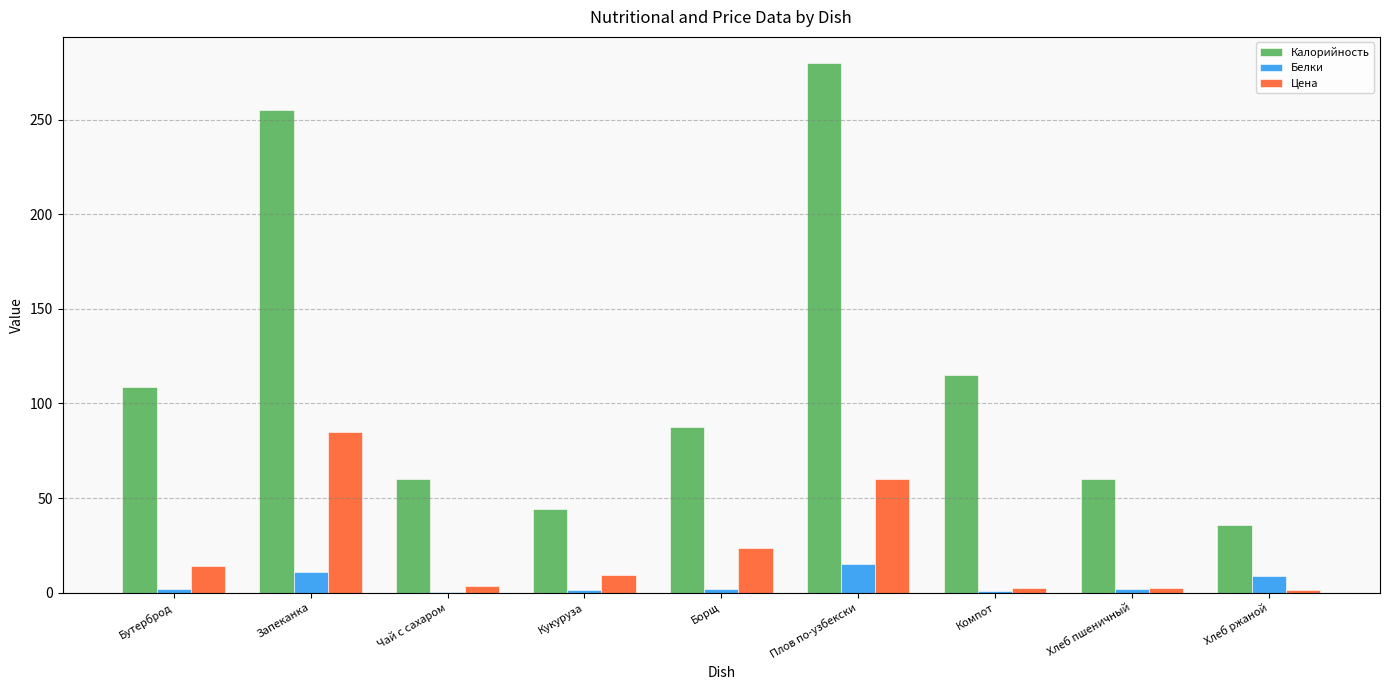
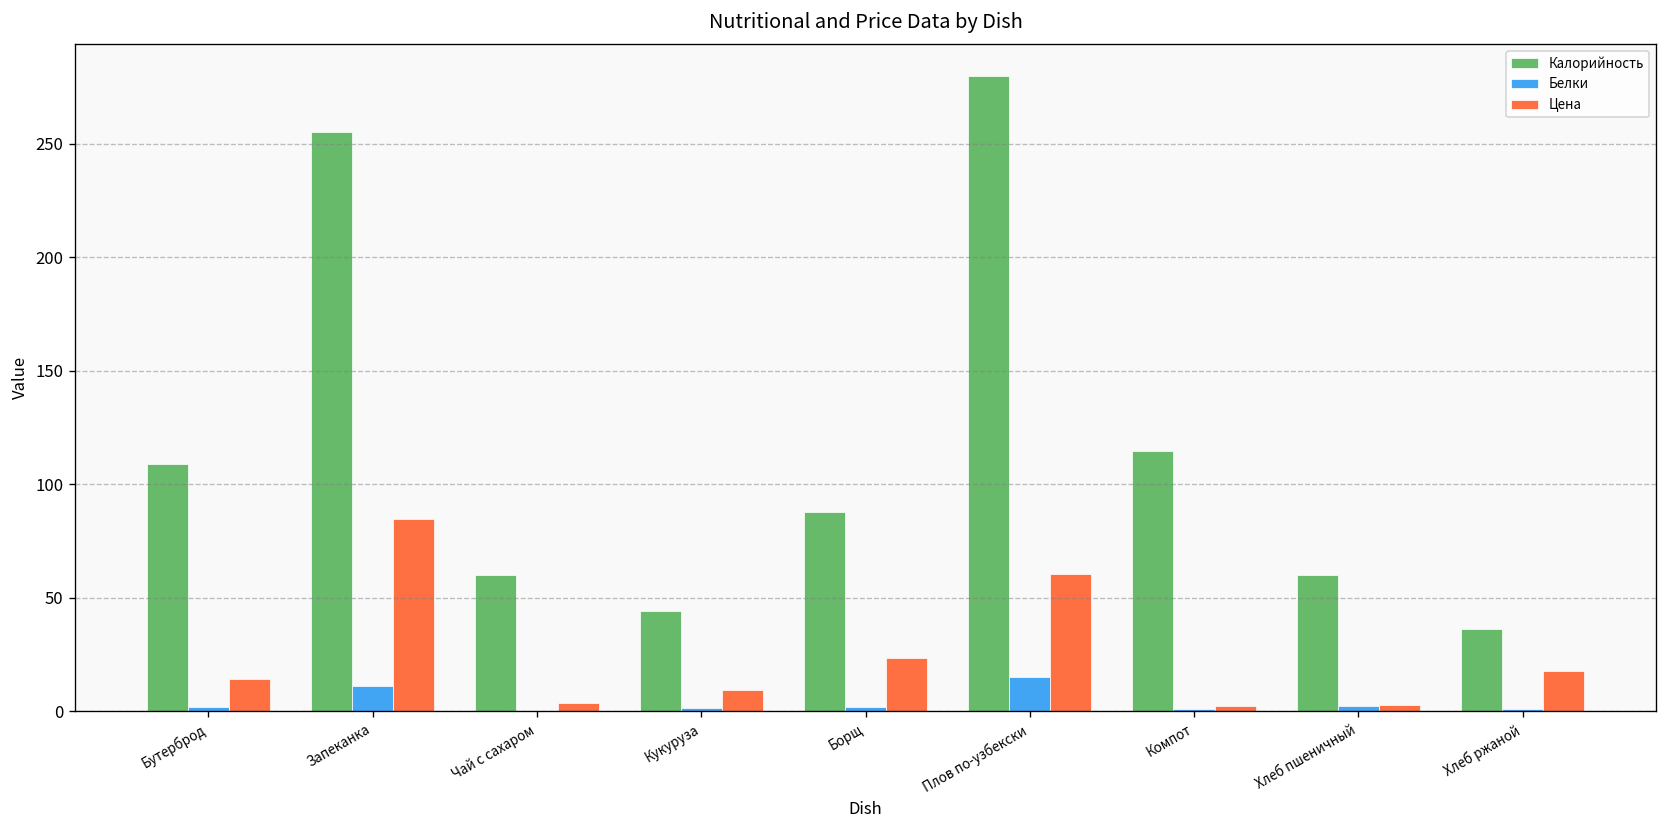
  {
    "Калорийность": {
      "Бутерброд": 109,
      "Запеканка": 255,
      "Чай с сахаром": 60,
      "Кукуруза": 44,
      "Борщ": 88,
      "Плов по-узбекски": 280,
      "Компот": 115,
      "Хлеб пшеничный": 60,
      "Хлеб ржаной": 36
    },
    "Белки": {
      "Бутерброд": 2,
      "Запеканка": 11,
      "Борщ": 2,
      "Плов по-узбекски": 15,
      "Хлеб пшеничный": 2,
-     "Хлеб ржаной": 9
+     "Хлеб ржаной": 1
    },
    "Цена": {
      "Бутерброд": 14,
      "Запеканка": 85,
      "Чай с сахаром": 4,
      "Кукуруза": 9,
      "Борщ": 23,
      "Плов по-узбекски": 60,
      "Компот": 2,
      "Хлеб пшеничный": 3,
-     "Хлеб ржаной": 2
+     "Хлеб ржаной": 18
    }
  }
